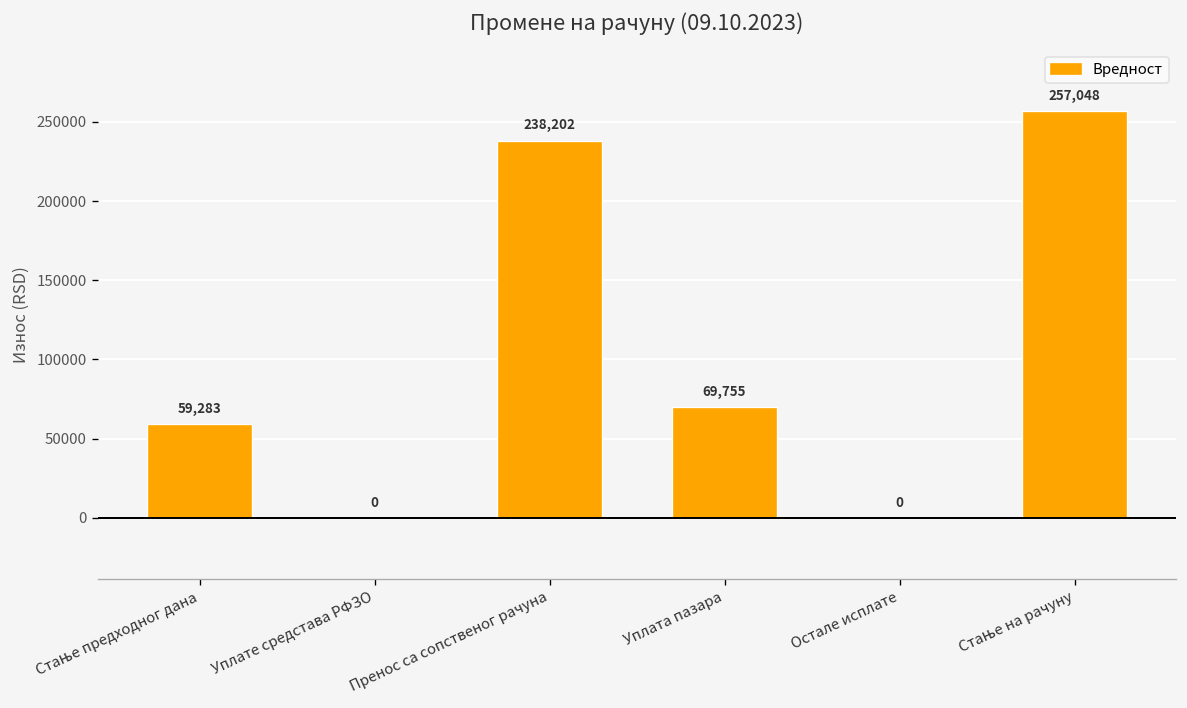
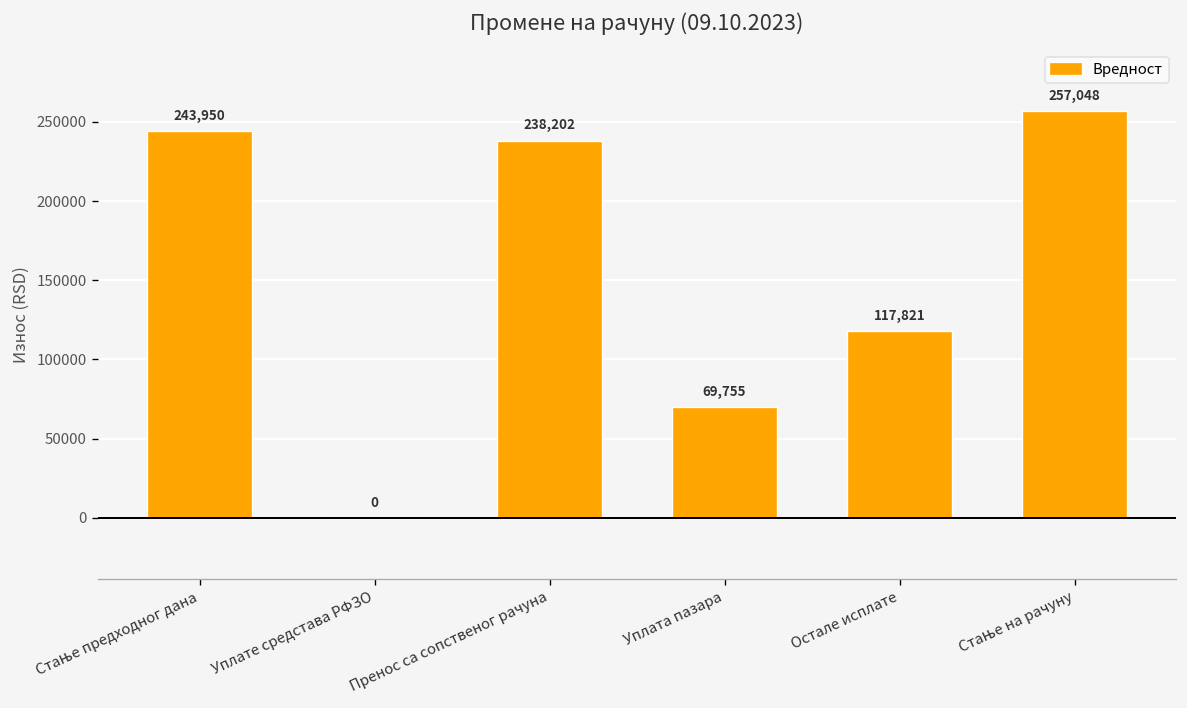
  {
-   "Стање предходног дана": "59,283",
+   "Стање предходног дана": "243,950",
    "Уплате средстава РФЗО": "0",
    "Пренос са сопственог рачуна": "238,202",
    "Уплата пазара": "69,755",
-   "Остале исплате": "0",
+   "Остале исплате": "117,821",
    "Стање на рачуну": "257,048"
  }
